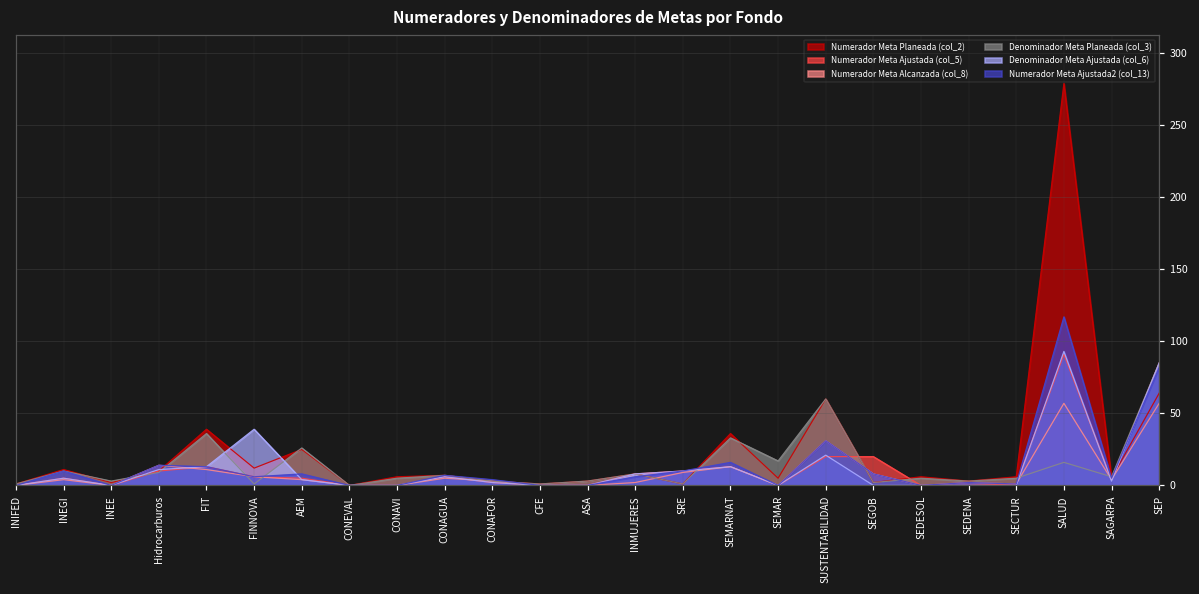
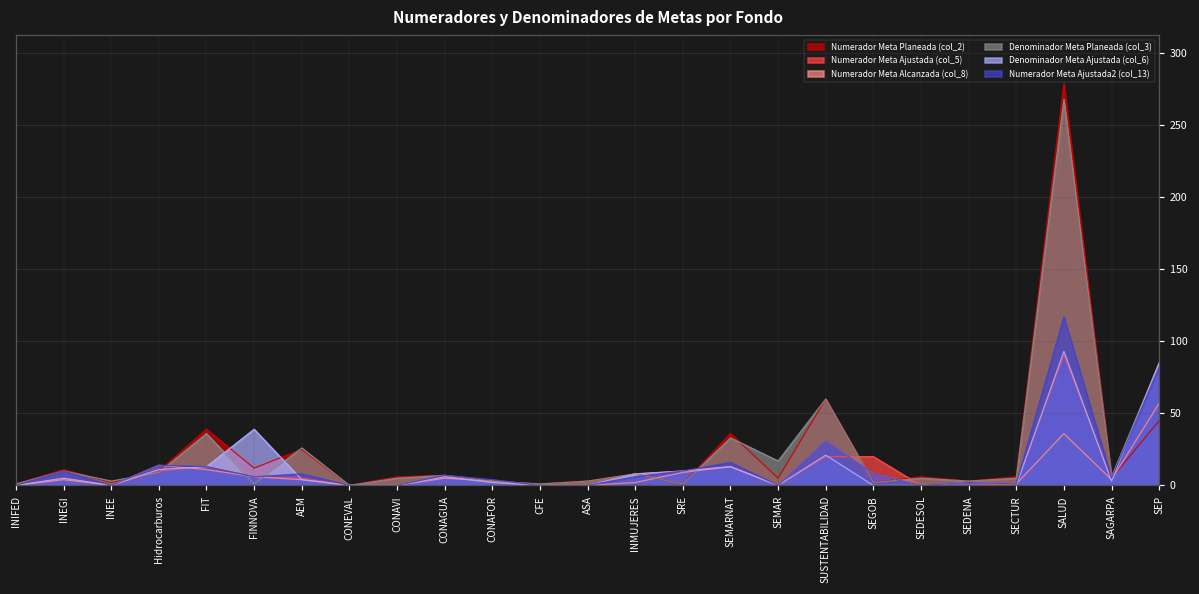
  {
    "Numerador Meta Planeada (col_2)": {
      "FIT": 39,
      "FINNOVA": 12,
      "SEMARNAT": 36,
      "SEMAR": 5,
      "SALUD": 279,
-     "SEP": 64
+     "SEP": 45
    },
    "Numerador Meta Ajustada (col_5)": {
      "SEGOB": 20,
      "SALUD": 91
    },
    "Numerador Meta Alcanzada (col_8)": {
      "FIT": 11,
      "INMUJERES": 2,
-     "SALUD": 57,
+     "SALUD": 36,
      "SEP": 57
    },
    "Denominador Meta Planeada (col_3)": {
      "FIT": 36,
      "FINNOVA": 1,
      "SEMARNAT": 33,
      "SEMAR": 17,
-     "SALUD": 16
+     "SALUD": 268
    },
    "Denominador Meta Ajustada (col_6)": {
      "FINNOVA": 39,
      "SEGOB": 0,
      "SALUD": 93
    },
    "Numerador Meta Ajustada2 (col_13)": {
      "AEM": 8,
      "INMUJERES": 6,
      "SEMARNAT": 16,
      "SALUD": 117,
      "SEP": 82
    }
  }
